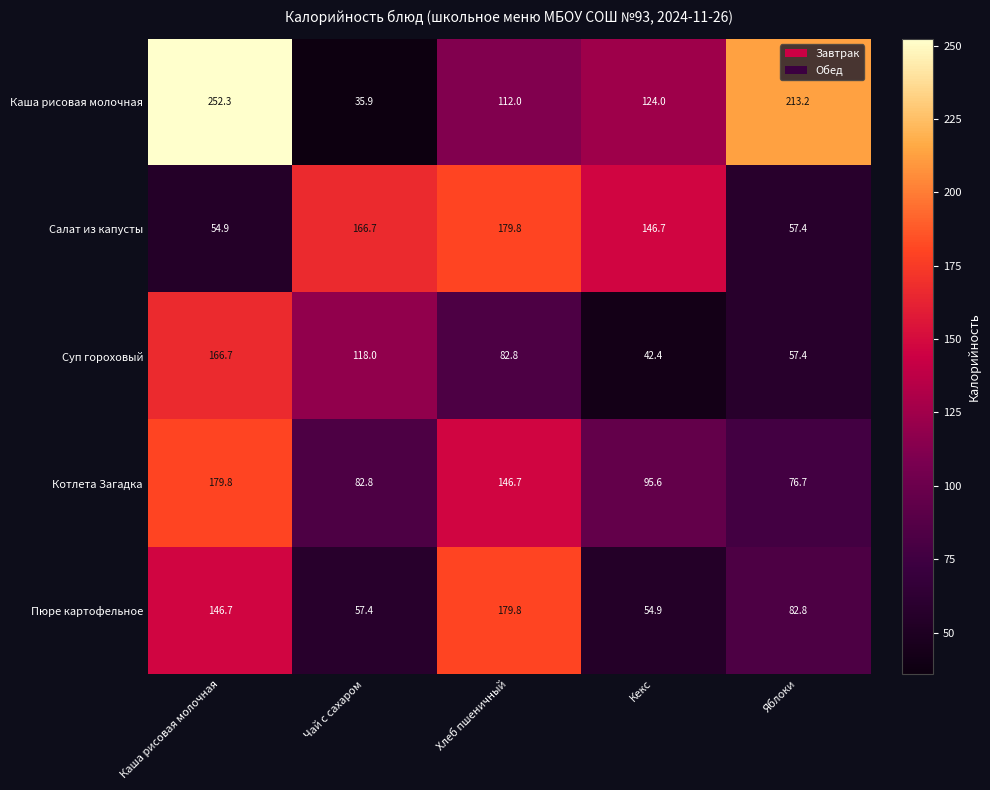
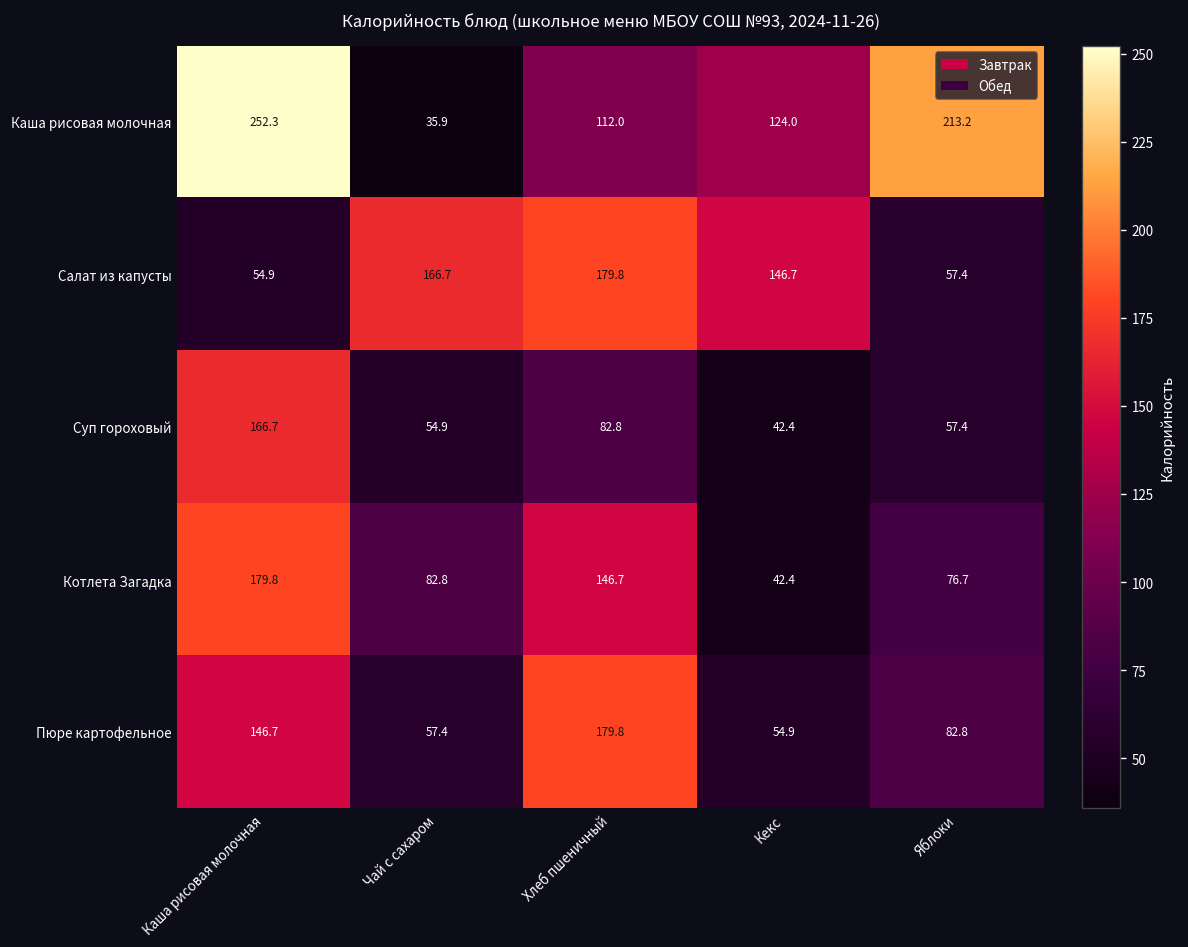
  {
    "Каша рисовая молочная": {
      "Каша рисовая молочная": 252.3,
      "Чай с сахаром": 35.9,
      "Хлеб пшеничный": 112.0,
      "Кекс": 124.0,
      "Яблоки": 213.2
    },
    "Салат из капусты": {
      "Каша рисовая молочная": 54.9,
      "Чай с сахаром": 166.7,
      "Хлеб пшеничный": 179.8,
      "Кекс": 146.7,
      "Яблоки": 57.4
    },
    "Суп гороховый": {
      "Каша рисовая молочная": 166.7,
-     "Чай с сахаром": 118.0,
+     "Чай с сахаром": 54.9,
      "Хлеб пшеничный": 82.8,
      "Кекс": 42.4,
      "Яблоки": 57.4
    },
    "Котлета Загадка": {
      "Каша рисовая молочная": 179.8,
      "Чай с сахаром": 82.8,
      "Хлеб пшеничный": 146.7,
-     "Кекс": 95.6,
+     "Кекс": 42.4,
      "Яблоки": 76.7
    },
    "Пюре картофельное": {
      "Каша рисовая молочная": 146.7,
      "Чай с сахаром": 57.4,
      "Хлеб пшеничный": 179.8,
      "Кекс": 54.9,
      "Яблоки": 82.8
    }
  }
